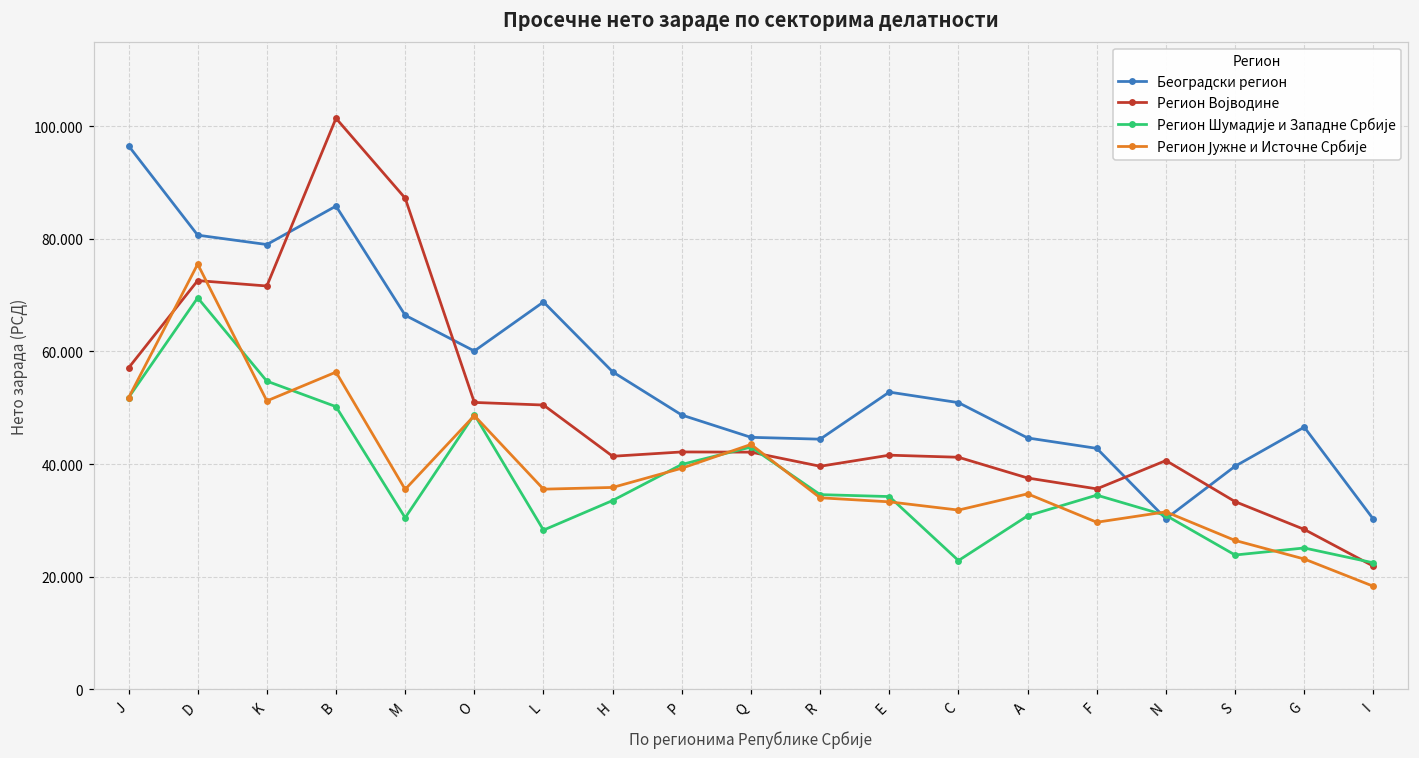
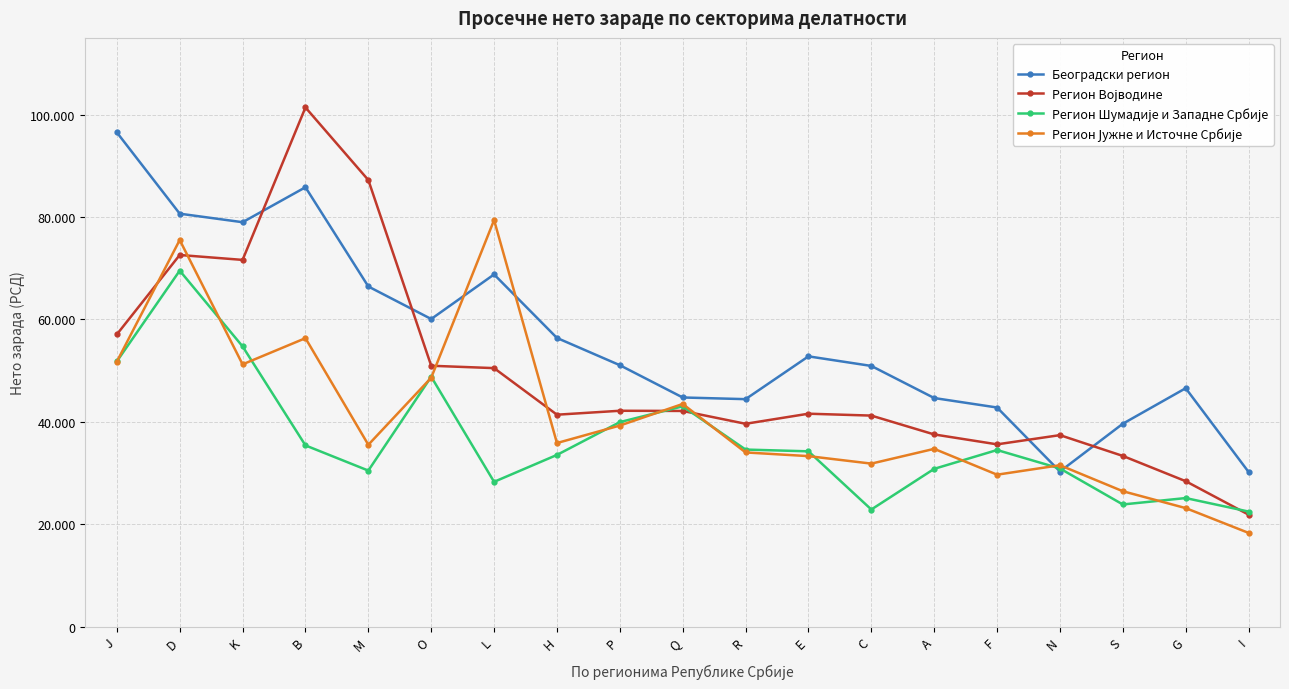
  {
    "Београдски регион": {
      "J": 97,
      "D": 81,
      "K": 79,
      "B": 86,
      "M": 66,
      "O": 60,
      "L": 69,
      "H": 56,
-     "P": 49,
+     "P": 51,
      "Q": 45,
      "R": 44,
      "E": 53,
      "C": 51,
      "A": 45,
      "F": 43,
      "N": 30,
      "S": 40,
      "G": 47,
      "I": 30
    },
    "Регион Војводине": {
      "J": 57,
      "D": 73,
      "K": 72,
      "B": 101,
      "M": 87,
      "O": 51,
      "L": 50,
      "H": 41,
      "P": 42,
      "Q": 42,
      "R": 40,
      "E": 42,
      "C": 41,
      "A": 38,
      "F": 36,
-     "N": 41,
+     "N": 37,
      "S": 33,
      "G": 28,
      "I": 22
    },
    "Регион Шумадије и Западне Србије": {
      "D": 70,
      "K": 55,
-     "B": 50,
+     "B": 35,
      "M": 30,
      "L": 28,
      "H": 34,
      "P": 40,
      "R": 35,
      "E": 34,
      "C": 23,
      "A": 31,
      "F": 34,
      "N": 31,
      "S": 24,
      "G": 25,
      "I": 22
    },
    "Регион Јужне и Источне Србије": {
      "D": 76,
      "K": 51,
      "B": 56,
      "M": 36,
-     "L": 36,
+     "L": 79,
      "H": 36,
      "P": 39,
      "R": 34,
      "E": 33,
      "C": 32,
      "A": 35,
      "F": 30,
      "N": 32,
      "S": 26,
      "G": 23,
      "I": 18
    }
  }
